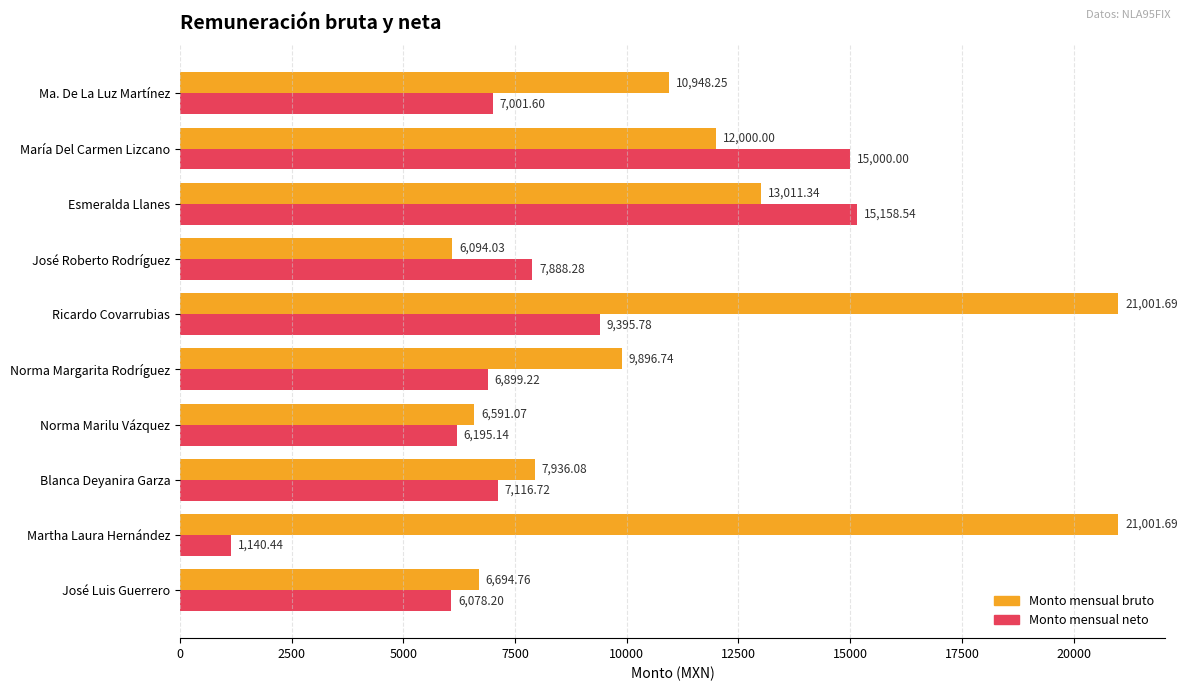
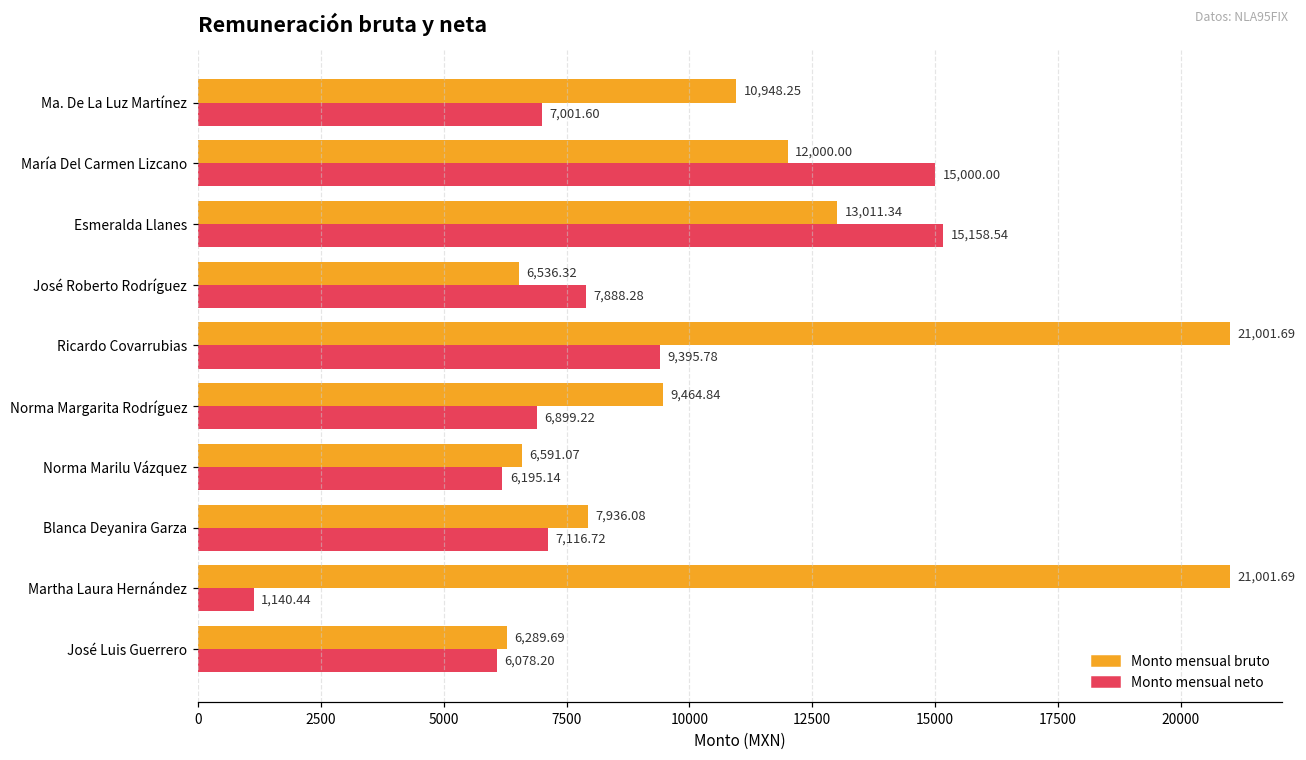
  {
    "Monto mensual bruto": {
      "Ma. De La Luz Martínez": "10,948.25",
      "María Del Carmen Lizcano": "12,000.00",
      "Esmeralda Llanes": "13,011.34",
-     "José Roberto Rodríguez": "6,094.03",
+     "José Roberto Rodríguez": "6,536.32",
      "Ricardo Covarrubias": "21,001.69",
-     "Norma Margarita Rodríguez": "9,896.74",
+     "Norma Margarita Rodríguez": "9,464.84",
      "Norma Marilu Vázquez": "6,591.07",
      "Blanca Deyanira Garza": "7,936.08",
      "Martha Laura Hernández": "21,001.69",
-     "José Luis Guerrero": "6,694.76"
+     "José Luis Guerrero": "6,289.69"
    },
    "Monto mensual neto": {
      "Ma. De La Luz Martínez": "7,001.60",
      "María Del Carmen Lizcano": "15,000.00",
      "Esmeralda Llanes": "15,158.54",
      "José Roberto Rodríguez": "7,888.28",
      "Ricardo Covarrubias": "9,395.78",
      "Norma Margarita Rodríguez": "6,899.22",
      "Norma Marilu Vázquez": "6,195.14",
      "Blanca Deyanira Garza": "7,116.72",
      "Martha Laura Hernández": "1,140.44",
      "José Luis Guerrero": "6,078.20"
    }
  }
